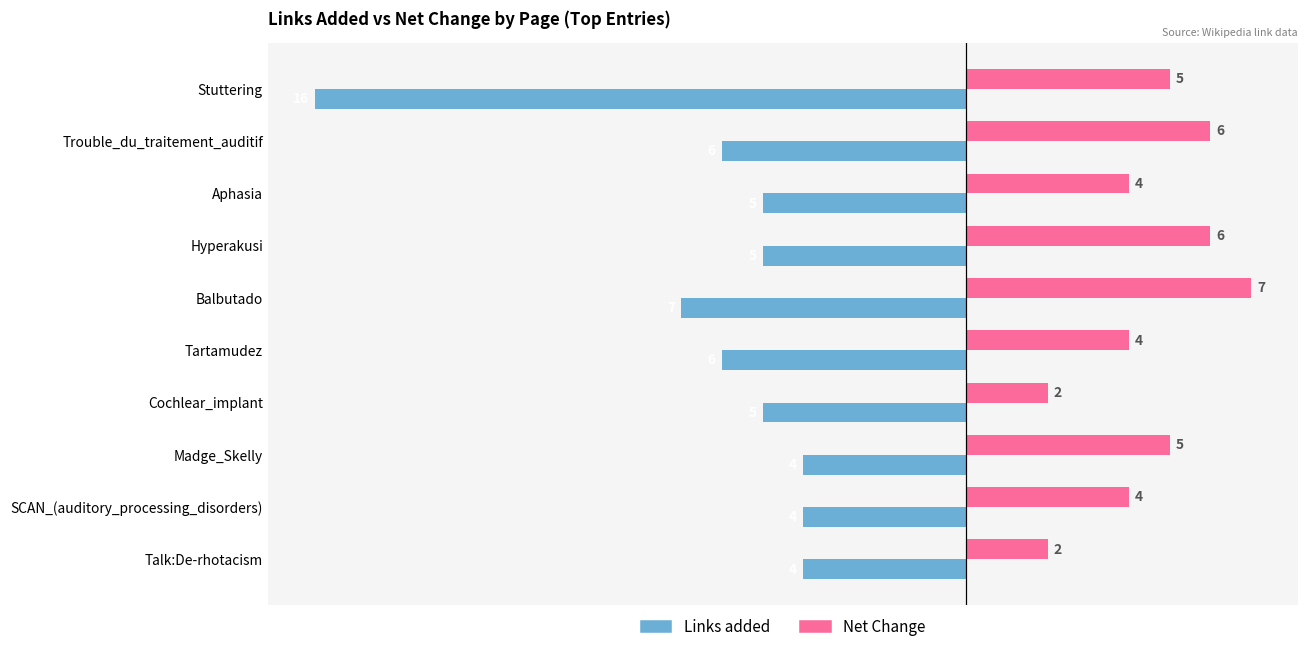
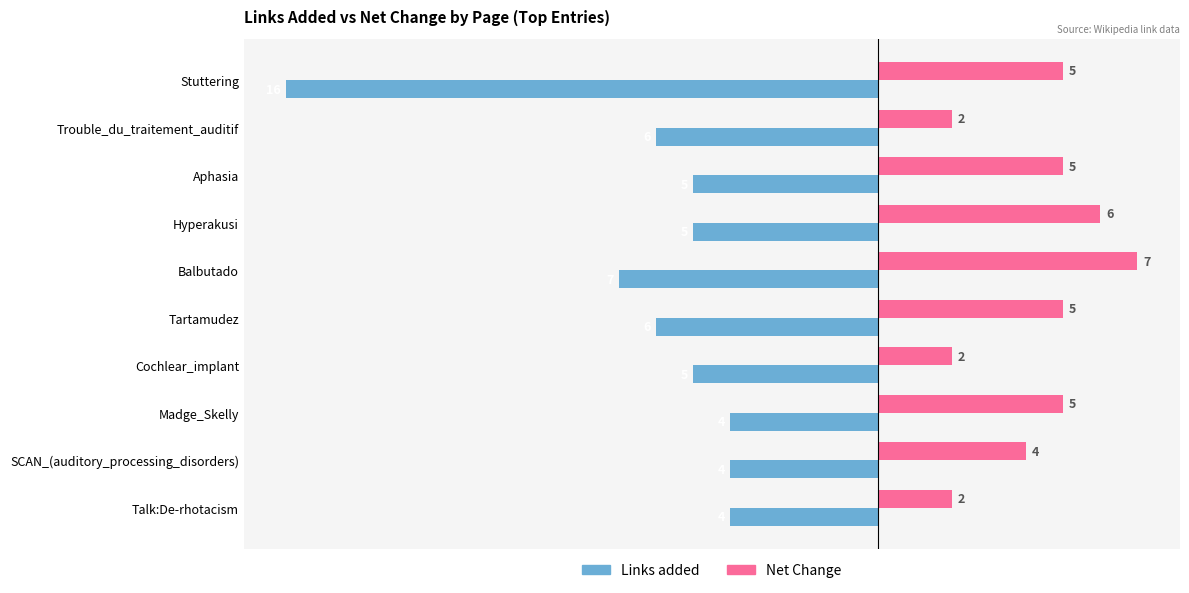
  {
    "Net Change": {
      "Stuttering": 5,
-     "Trouble_du_traitement_auditif": 6,
-     "Aphasia": 4,
+     "Trouble_du_traitement_auditif": 2,
+     "Aphasia": 5,
      "Hyperakusi": 6,
      "Balbutado": 7,
-     "Tartamudez": 4,
+     "Tartamudez": 5,
      "Cochlear_implant": 2,
      "Madge_Skelly": 5,
      "SCAN_(auditory_processing_disorders)": 4,
      "Talk:De-rhotacism": 2
    }
  }
